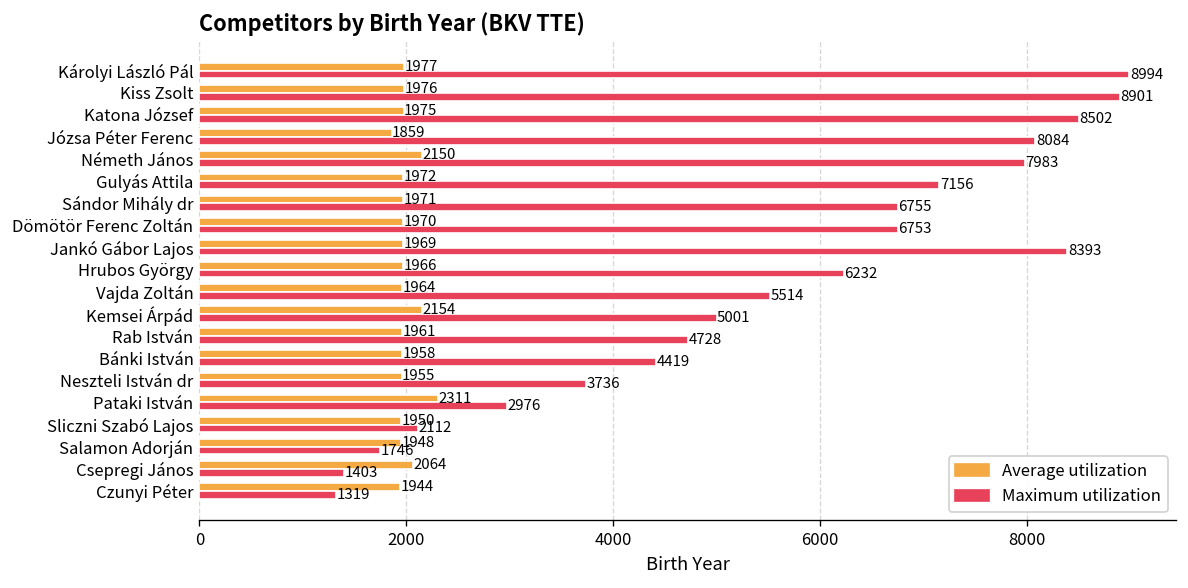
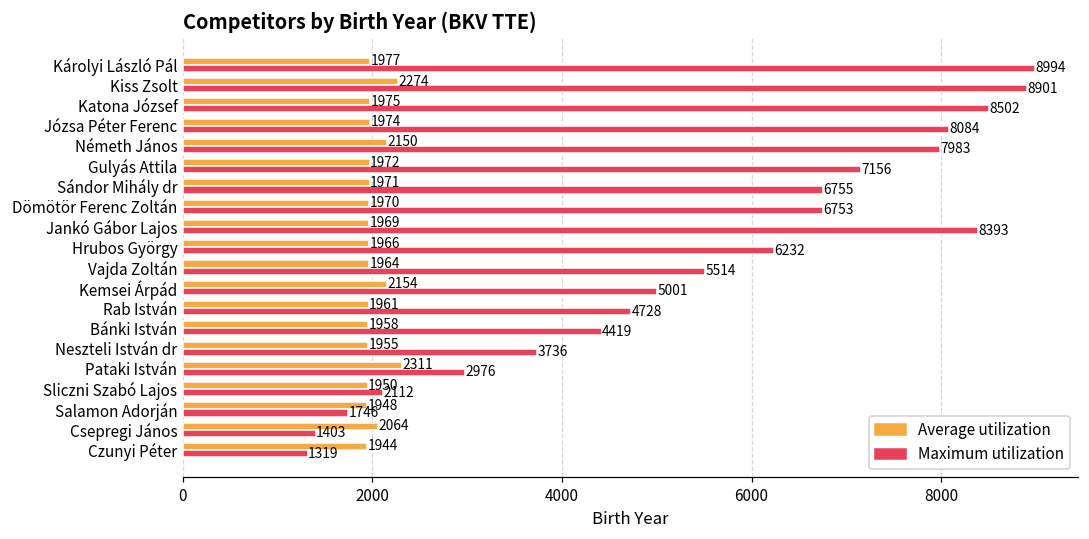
  {
    "Average utilization": {
      "Károlyi László Pál": 1977,
-     "Kiss Zsolt": 1976,
+     "Kiss Zsolt": 2274,
      "Katona József": 1975,
-     "Józsa Péter Ferenc": 1859,
+     "Józsa Péter Ferenc": 1974,
      "Németh János": 2150,
      "Gulyás Attila": 1972,
      "Sándor Mihály dr": 1971,
      "Dömötör Ferenc Zoltán": 1970,
      "Jankó Gábor Lajos": 1969,
      "Hrubos György": 1966,
      "Vajda Zoltán": 1964,
      "Kemsei Árpád": 2154,
      "Rab István": 1961,
      "Bánki István": 1958,
      "Neszteli István dr": 1955,
      "Pataki István": 2311,
      "Csepregi János": 2064,
      "Czunyi Péter": 1944
    },
    "Maximum utilization": {
      "Károlyi László Pál": 8994,
      "Kiss Zsolt": 8901,
      "Katona József": 8502,
      "Józsa Péter Ferenc": 8084,
      "Németh János": 7983,
      "Gulyás Attila": 7156,
      "Sándor Mihály dr": 6755,
      "Dömötör Ferenc Zoltán": 6753,
      "Jankó Gábor Lajos": 8393,
      "Hrubos György": 6232,
      "Vajda Zoltán": 5514,
      "Kemsei Árpád": 5001,
      "Rab István": 4728,
      "Bánki István": 4419,
      "Neszteli István dr": 3736,
      "Pataki István": 2976,
      "Csepregi János": 1403,
      "Czunyi Péter": 1319
    }
  }
